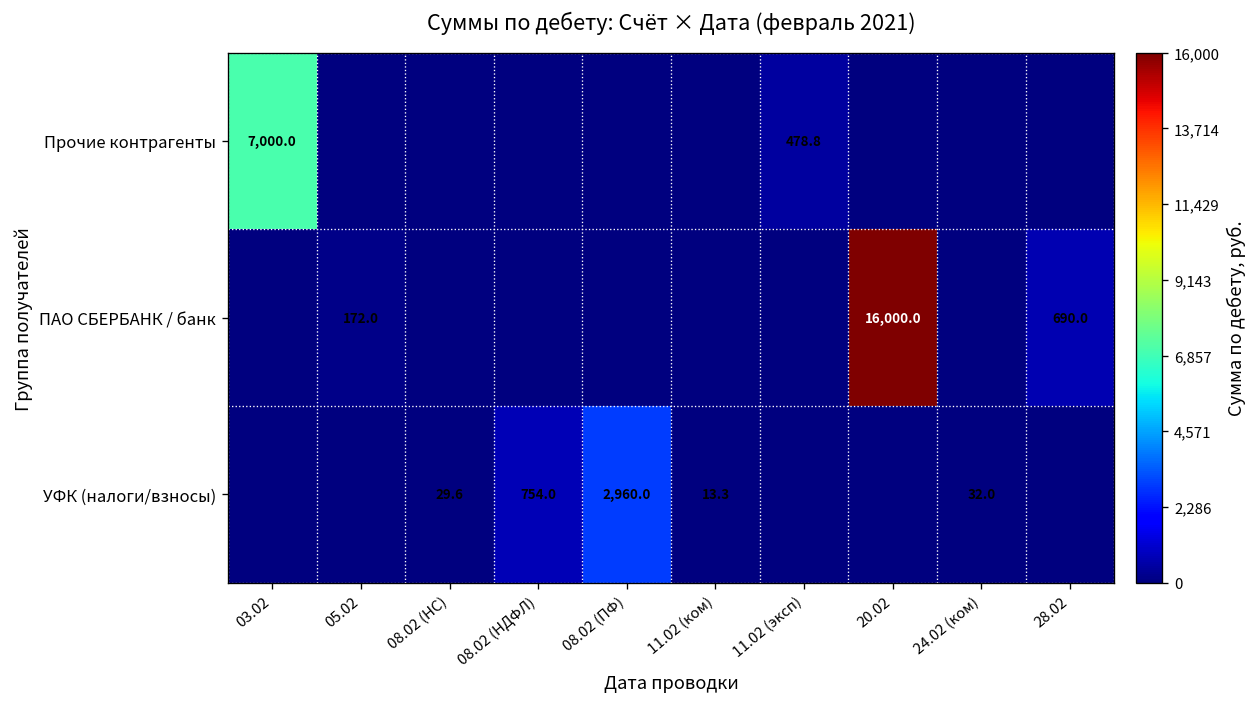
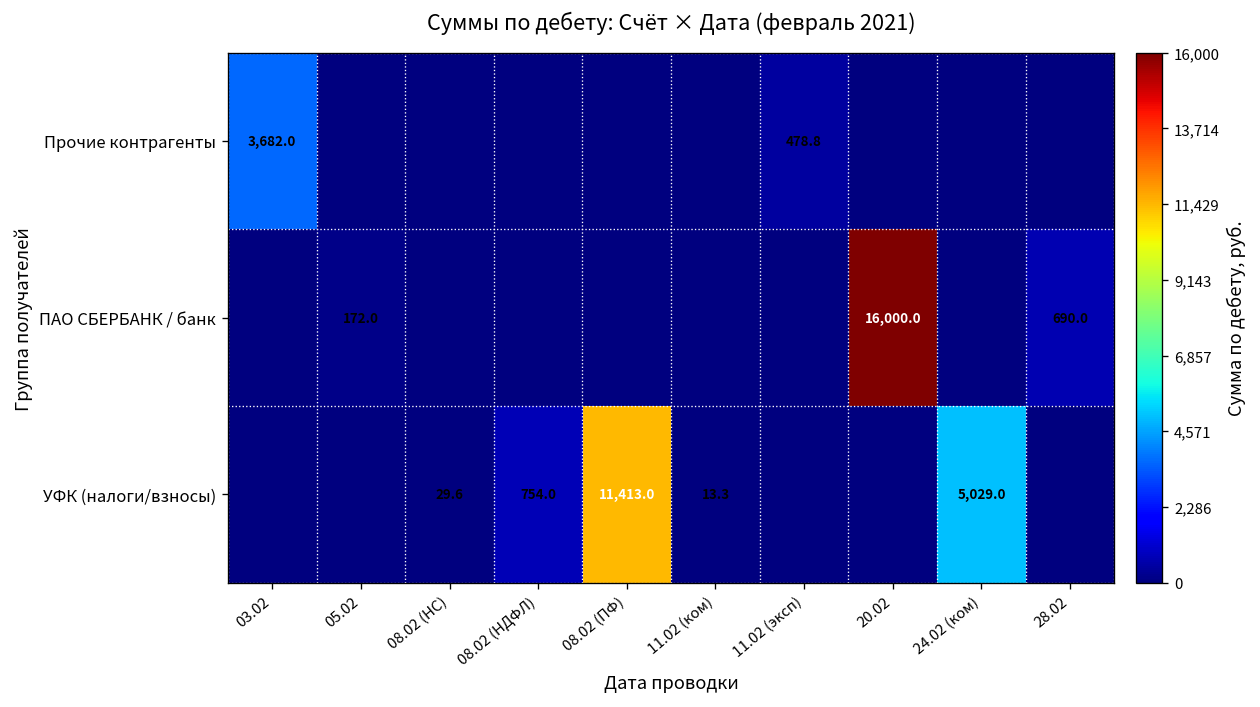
  {
    "Прочие контрагенты": {
-     "03.02": "7,000.0",
+     "03.02": "3,682.0",
      "11.02 (эксп)": "478.8"
    },
    "ПАО СБЕРБАНК / банк": {
      "05.02": "172.0",
      "20.02": "16,000.0",
      "28.02": "690.0"
    },
    "УФК (налоги/взносы)": {
      "08.02 (НС)": "29.6",
      "08.02 (НДФЛ)": "754.0",
-     "08.02 (ПФ)": "2,960.0",
+     "08.02 (ПФ)": "11,413.0",
      "11.02 (ком)": "13.3",
-     "24.02 (ком)": "32.0"
+     "24.02 (ком)": "5,029.0"
    }
  }
